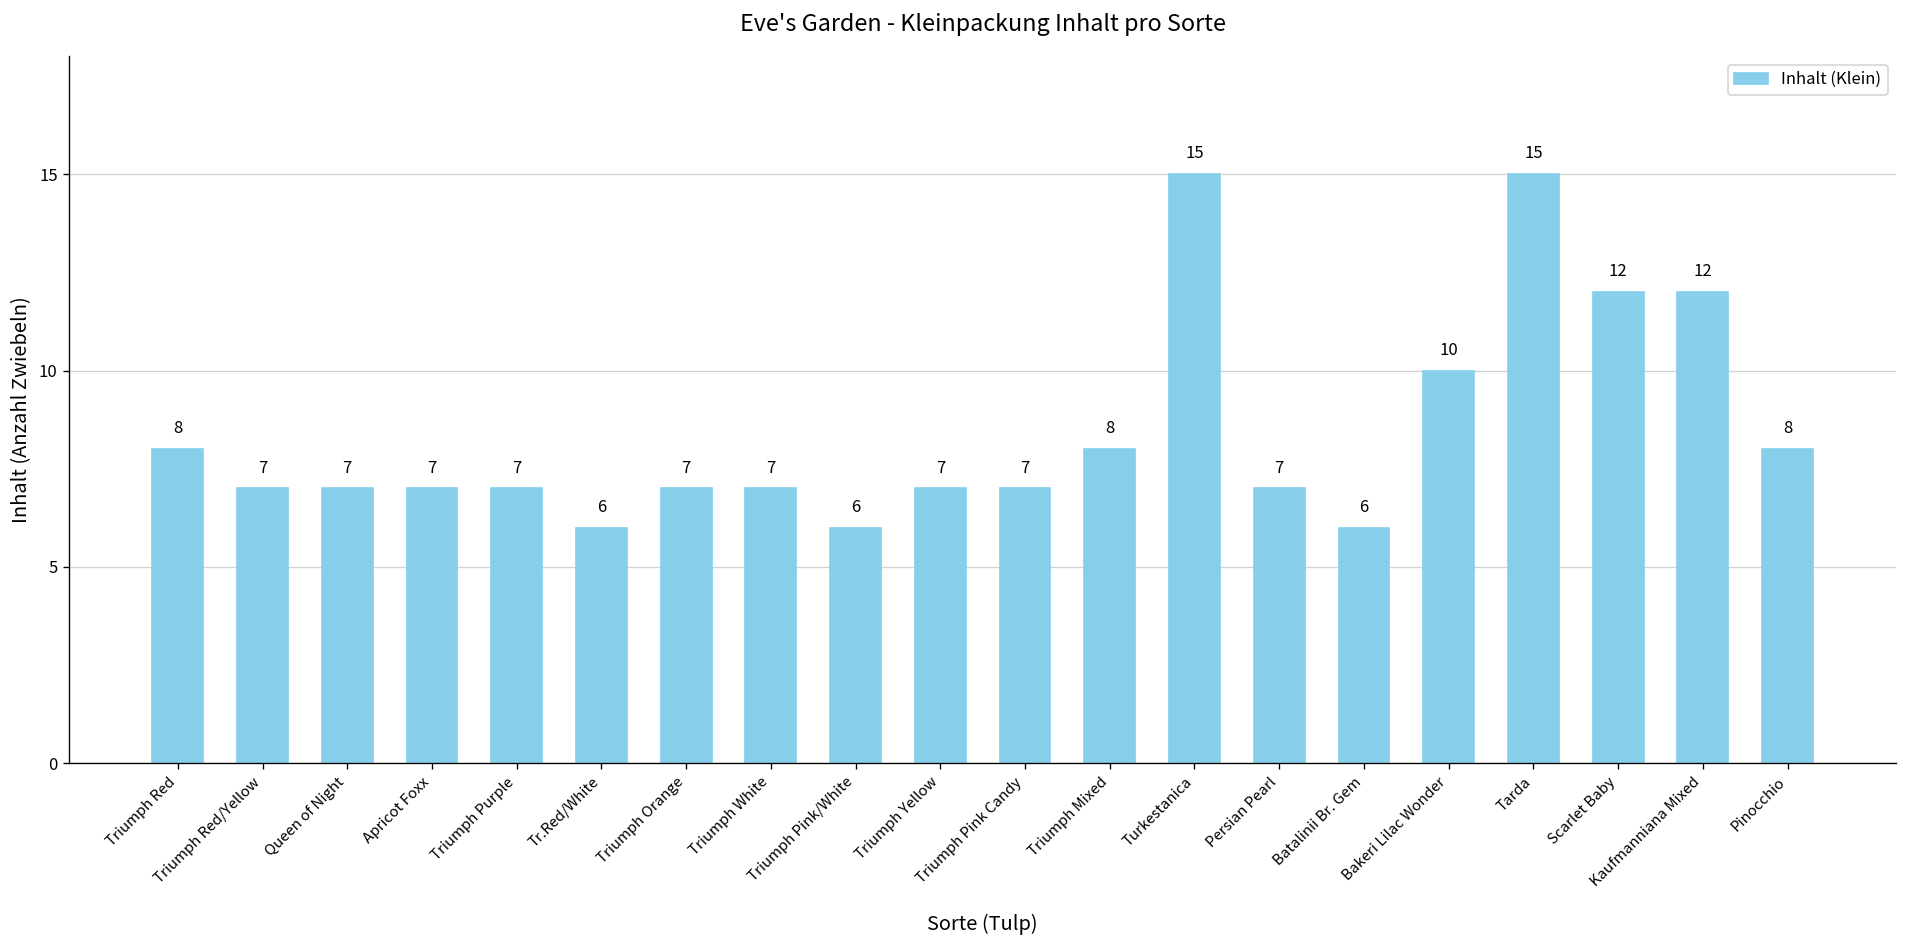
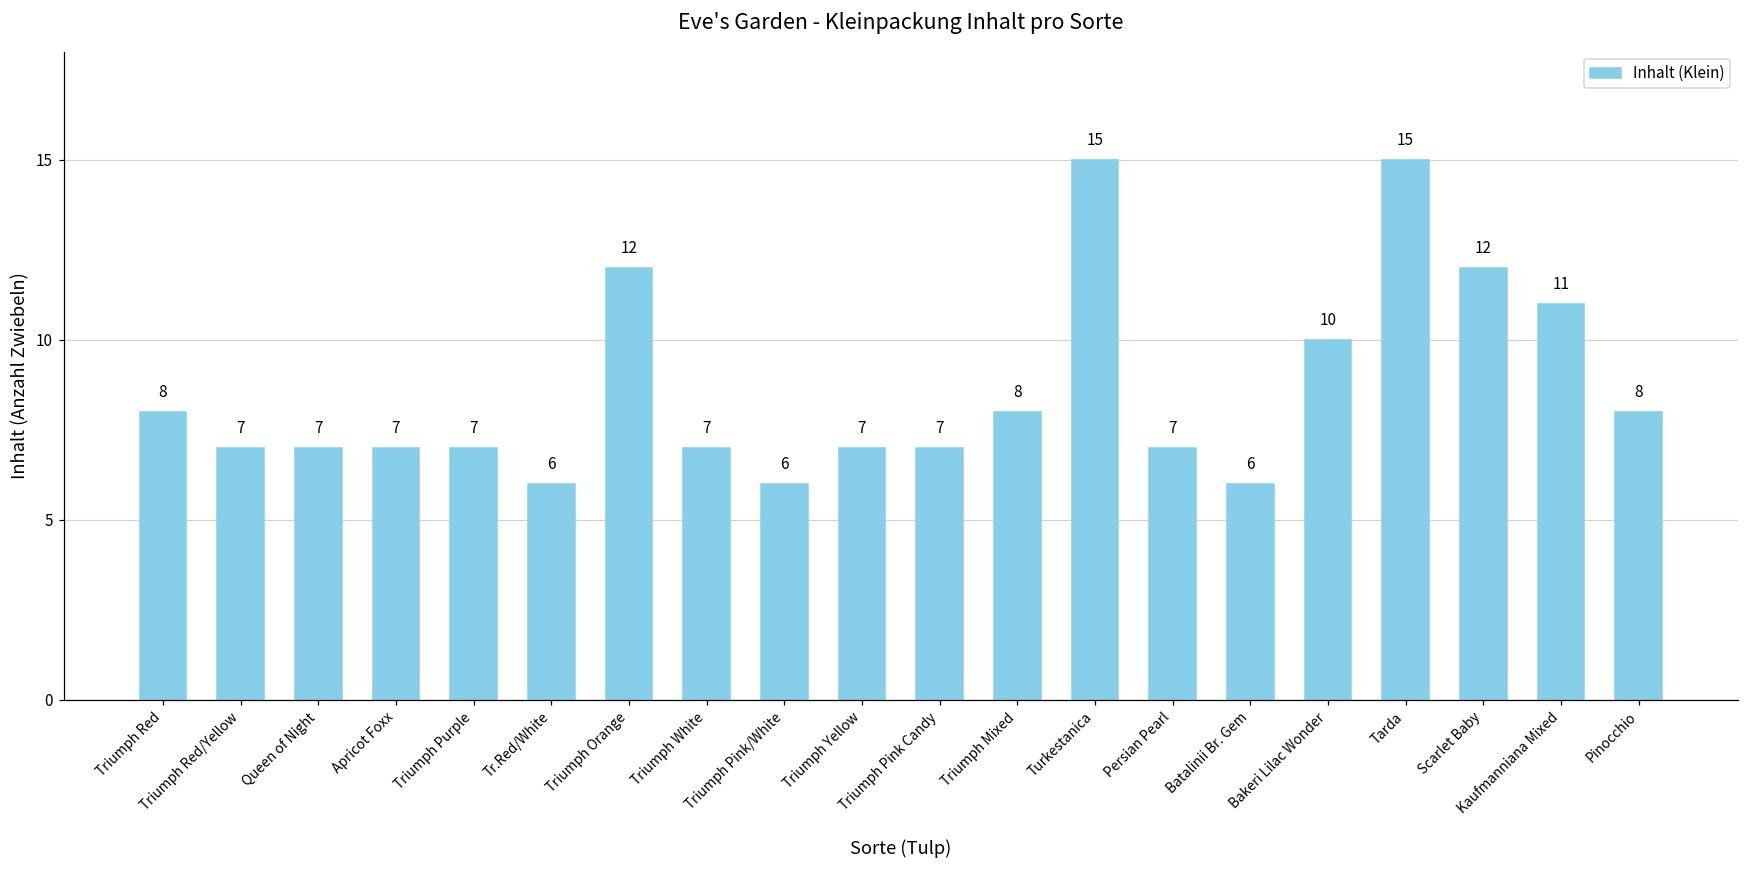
  {
    "Triumph Red": 8,
    "Triumph Red/Yellow": 7,
    "Queen of Night": 7,
    "Apricot Foxx": 7,
    "Triumph Purple": 7,
    "Tr.Red/White": 6,
-   "Triumph Orange": 7,
+   "Triumph Orange": 12,
    "Triumph White": 7,
    "Triumph Pink/White": 6,
    "Triumph Yellow": 7,
    "Triumph Pink Candy": 7,
    "Triumph Mixed": 8,
    "Turkestanica": 15,
    "Persian Pearl": 7,
    "Batalinii Br. Gem": 6,
    "Bakeri Lilac Wonder": 10,
    "Tarda": 15,
    "Scarlet Baby": 12,
-   "Kaufmanniana Mixed": 12,
+   "Kaufmanniana Mixed": 11,
    "Pinocchio": 8
  }
